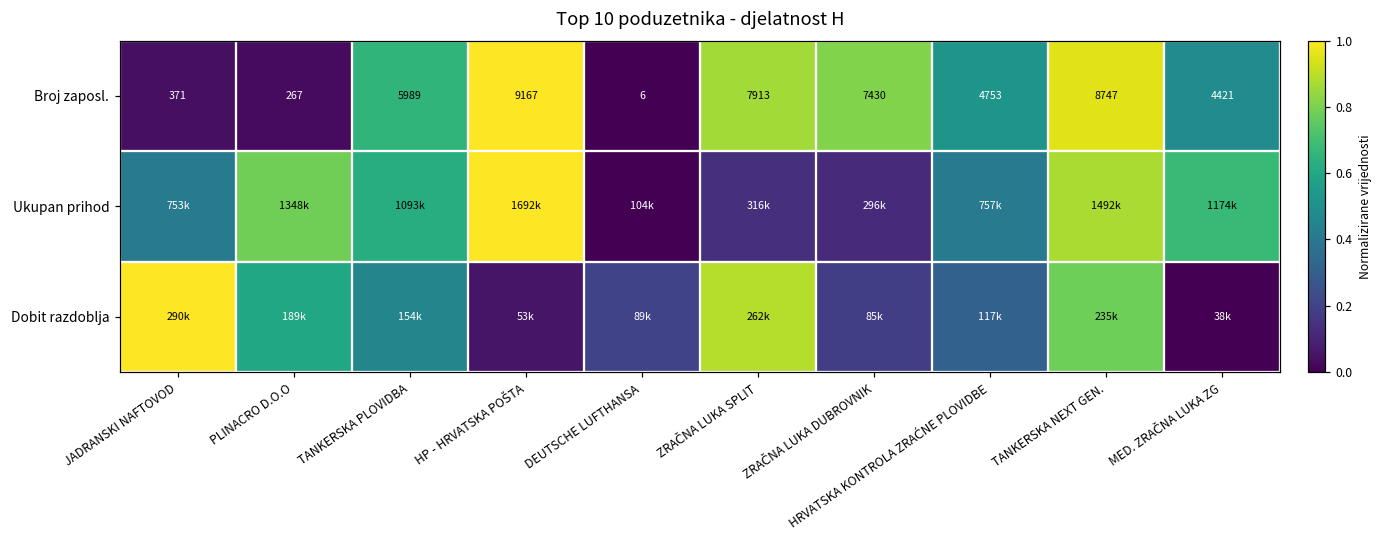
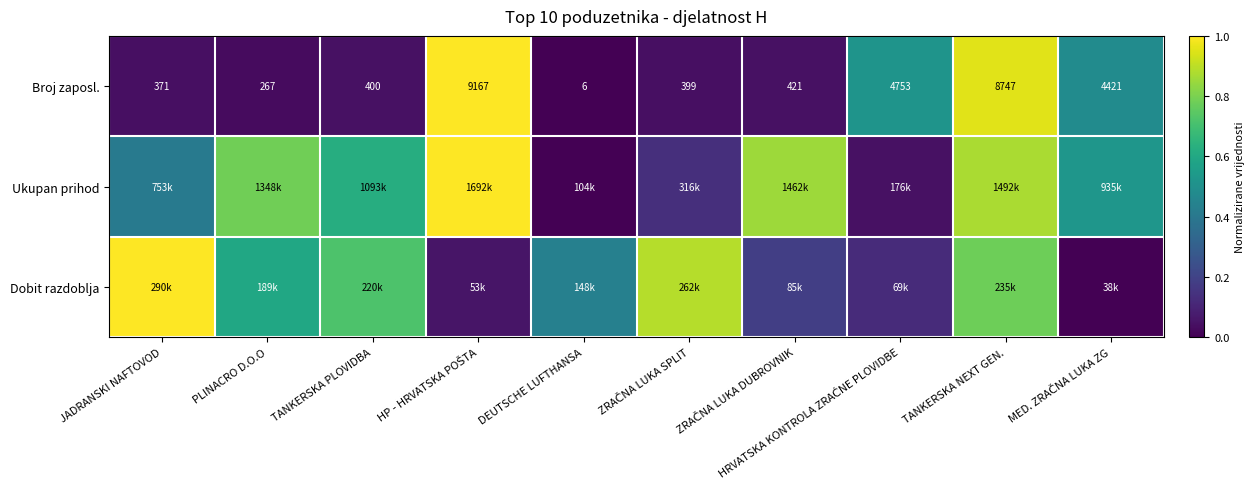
  {
    "Broj zaposl.": {
      "JADRANSKI NAFTOVOD": "371",
      "PLINACRO D.O.O": "267",
-     "TANKERSKA PLOVIDBA": "5989",
+     "TANKERSKA PLOVIDBA": "400",
      "HP - HRVATSKA POŠTA": "9167",
      "DEUTSCHE LUFTHANSA": "6",
-     "ZRAČNA LUKA SPLIT": "7913",
-     "ZRAČNA LUKA DUBROVNIK": "7430",
+     "ZRAČNA LUKA SPLIT": "399",
+     "ZRAČNA LUKA DUBROVNIK": "421",
      "HRVATSKA KONTROLA ZRAĆNE PLOVIDBE": "4753",
      "TANKERSKA NEXT GEN.": "8747",
      "MED. ZRAČNA LUKA ZG": "4421"
    },
    "Ukupan prihod": {
      "JADRANSKI NAFTOVOD": "753k",
      "PLINACRO D.O.O": "1348k",
      "TANKERSKA PLOVIDBA": "1093k",
      "HP - HRVATSKA POŠTA": "1692k",
      "DEUTSCHE LUFTHANSA": "104k",
      "ZRAČNA LUKA SPLIT": "316k",
-     "ZRAČNA LUKA DUBROVNIK": "296k",
-     "HRVATSKA KONTROLA ZRAĆNE PLOVIDBE": "757k",
+     "ZRAČNA LUKA DUBROVNIK": "1462k",
+     "HRVATSKA KONTROLA ZRAĆNE PLOVIDBE": "176k",
      "TANKERSKA NEXT GEN.": "1492k",
-     "MED. ZRAČNA LUKA ZG": "1174k"
+     "MED. ZRAČNA LUKA ZG": "935k"
    },
    "Dobit razdoblja": {
      "JADRANSKI NAFTOVOD": "290k",
      "PLINACRO D.O.O": "189k",
-     "TANKERSKA PLOVIDBA": "154k",
+     "TANKERSKA PLOVIDBA": "220k",
      "HP - HRVATSKA POŠTA": "53k",
-     "DEUTSCHE LUFTHANSA": "89k",
+     "DEUTSCHE LUFTHANSA": "148k",
      "ZRAČNA LUKA SPLIT": "262k",
      "ZRAČNA LUKA DUBROVNIK": "85k",
-     "HRVATSKA KONTROLA ZRAĆNE PLOVIDBE": "117k",
+     "HRVATSKA KONTROLA ZRAĆNE PLOVIDBE": "69k",
      "TANKERSKA NEXT GEN.": "235k",
      "MED. ZRAČNA LUKA ZG": "38k"
    }
  }
